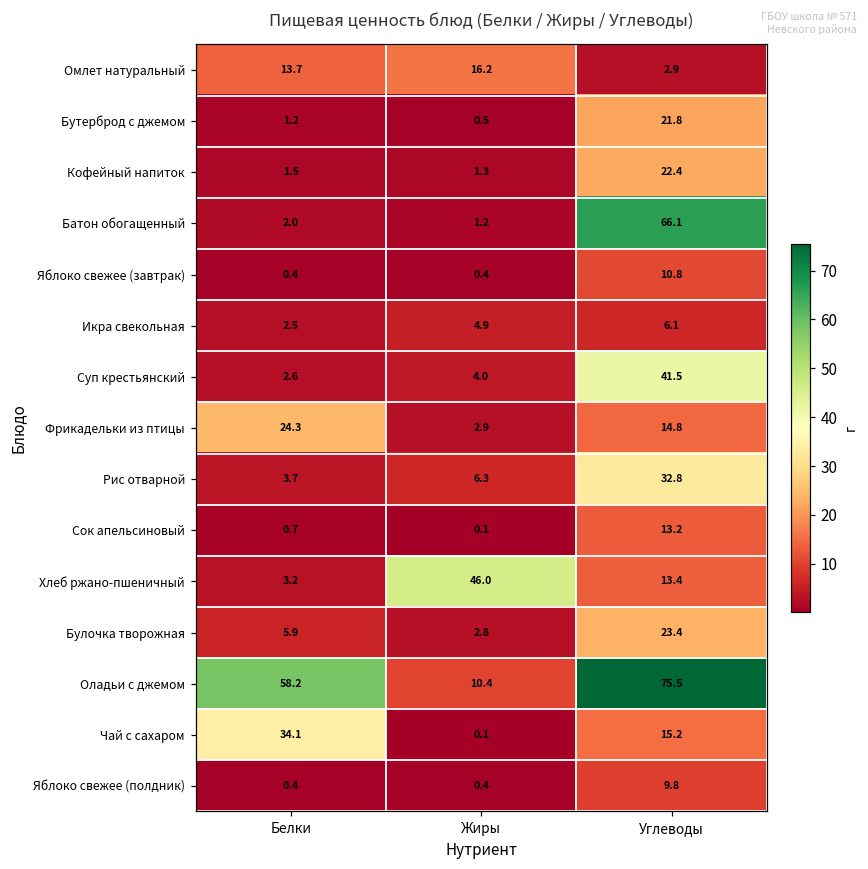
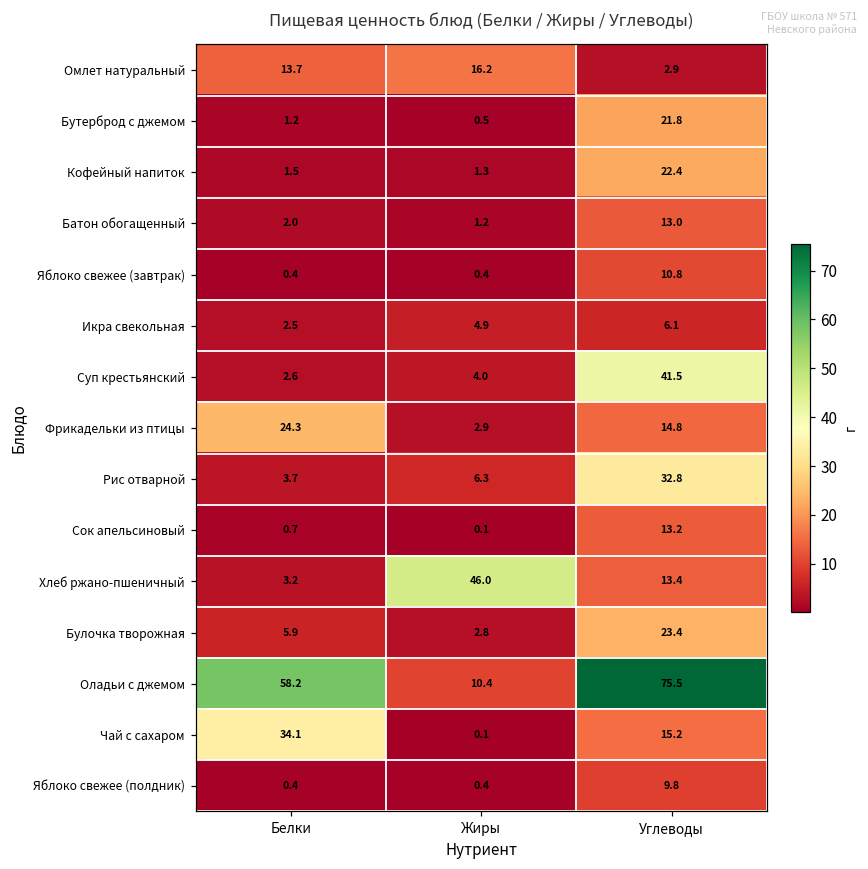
  {
    "Омлет натуральный": {
      "Белки": 13.7,
      "Жиры": 16.2,
      "Углеводы": 2.9
    },
    "Бутерброд с джемом": {
      "Белки": 1.2,
      "Жиры": 0.5,
      "Углеводы": 21.8
    },
    "Кофейный напиток": {
      "Белки": 1.5,
      "Жиры": 1.3,
      "Углеводы": 22.4
    },
    "Батон обогащенный": {
      "Белки": 2.0,
      "Жиры": 1.2,
-     "Углеводы": 66.1
+     "Углеводы": 13.0
    },
    "Яблоко свежее (завтрак)": {
      "Белки": 0.4,
      "Жиры": 0.4,
      "Углеводы": 10.8
    },
    "Икра свекольная": {
      "Белки": 2.5,
      "Жиры": 4.9,
      "Углеводы": 6.1
    },
    "Суп крестьянский": {
      "Белки": 2.6,
      "Жиры": 4.0,
      "Углеводы": 41.5
    },
    "Фрикадельки из птицы": {
      "Белки": 24.3,
      "Жиры": 2.9,
      "Углеводы": 14.8
    },
    "Рис отварной": {
      "Белки": 3.7,
      "Жиры": 6.3,
      "Углеводы": 32.8
    },
    "Сок апельсиновый": {
      "Белки": 0.7,
      "Жиры": 0.1,
      "Углеводы": 13.2
    },
    "Хлеб ржано-пшеничный": {
      "Белки": 3.2,
      "Жиры": 46.0,
      "Углеводы": 13.4
    },
    "Булочка творожная": {
      "Белки": 5.9,
      "Жиры": 2.8,
      "Углеводы": 23.4
    },
    "Оладьи с джемом": {
      "Белки": 58.2,
      "Жиры": 10.4,
      "Углеводы": 75.5
    },
    "Чай с сахаром": {
      "Белки": 34.1,
      "Жиры": 0.1,
      "Углеводы": 15.2
    },
    "Яблоко свежее (полдник)": {
      "Белки": 0.4,
      "Жиры": 0.4,
      "Углеводы": 9.8
    }
  }
